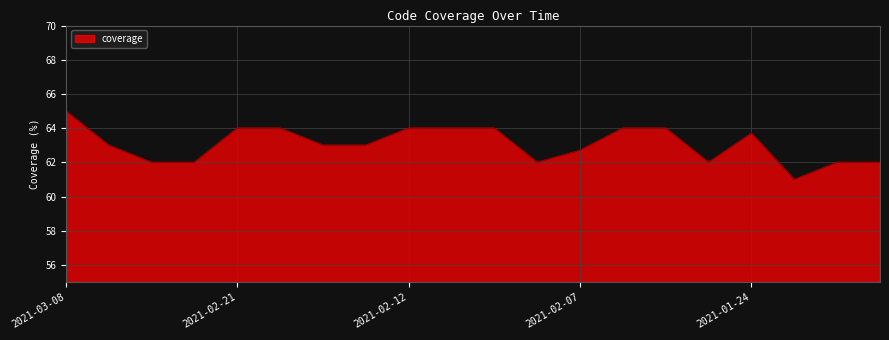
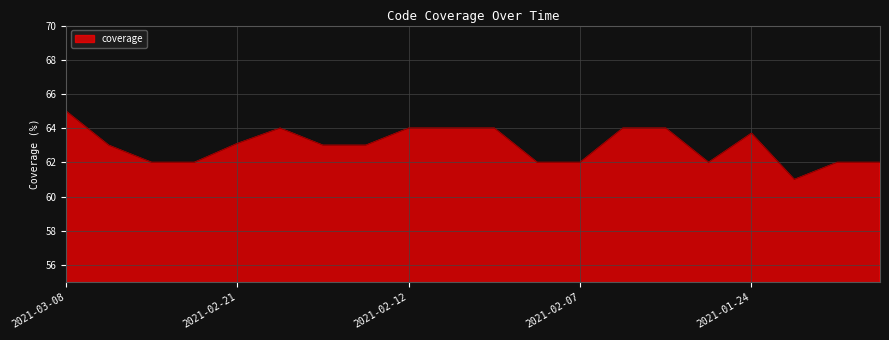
  {
    "2021-03-08": 65.0,
-   "2021-02-21": 64.0,
+   "2021-02-21": 63.1,
    "2021-02-12": 64.0,
-   "2021-02-07": 62.7,
+   "2021-02-07": 62.0,
    "2021-01-24": 63.7
  }
